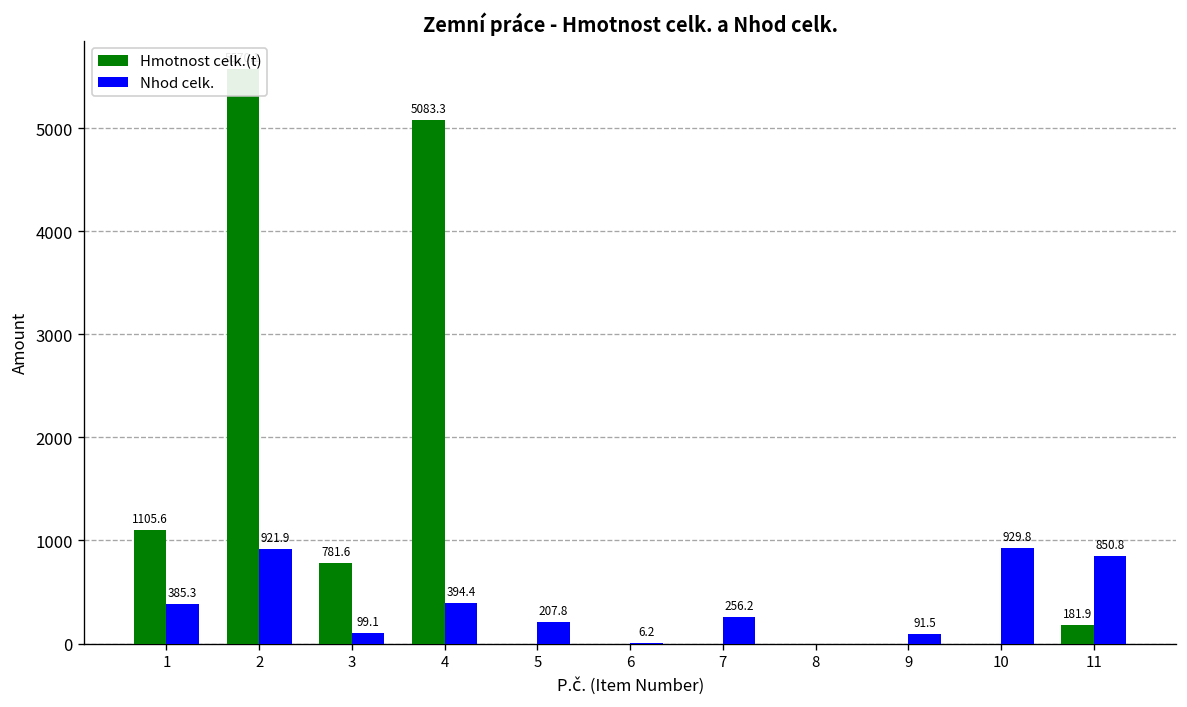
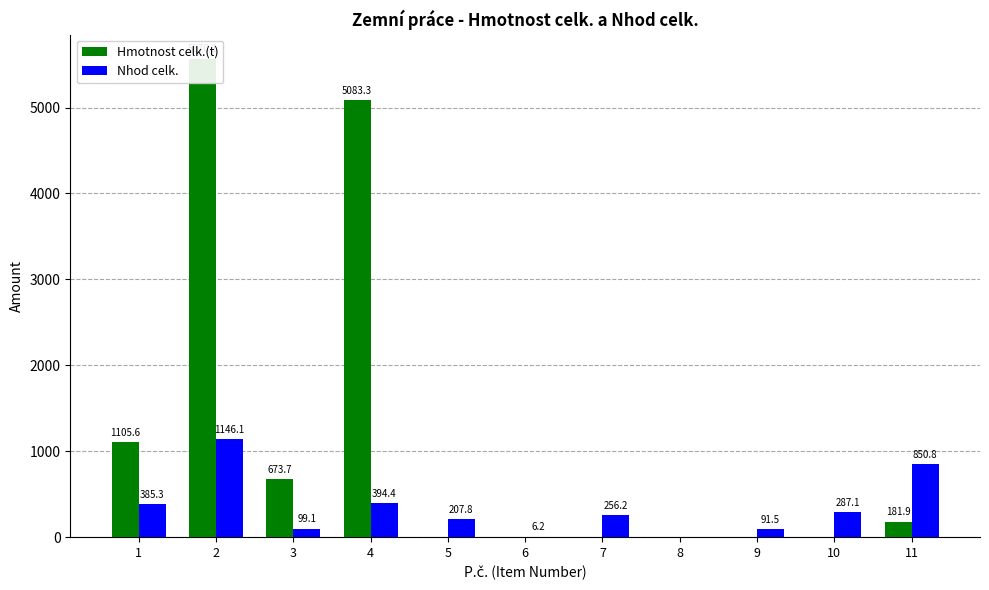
  {
    "Hmotnost celk.(t)": {
      "1": 1105.6,
-     "3": 781.6,
+     "3": 673.7,
      "4": 5083.3,
      "11": 181.9
    },
    "Nhod celk.": {
      "1": 385.3,
-     "2": 921.9,
+     "2": 1146.1,
      "3": 99.1,
      "4": 394.4,
      "5": 207.8,
      "6": 6.2,
      "7": 256.2,
      "9": 91.5,
-     "10": 929.8,
+     "10": 287.1,
      "11": 850.8
    }
  }
